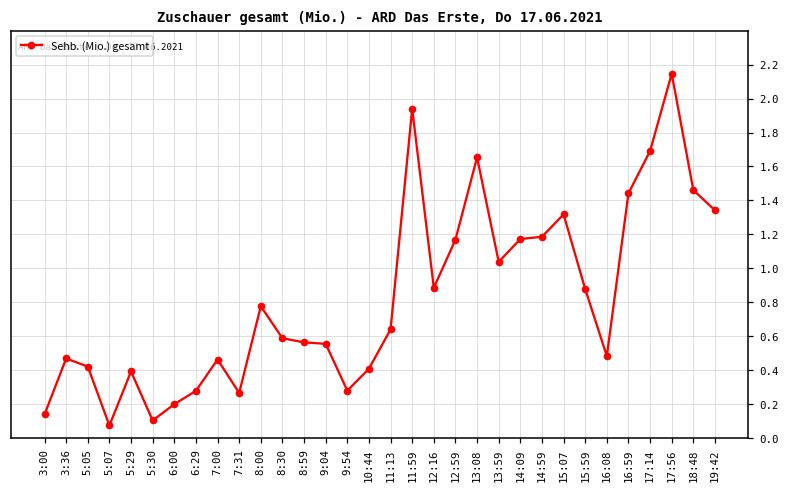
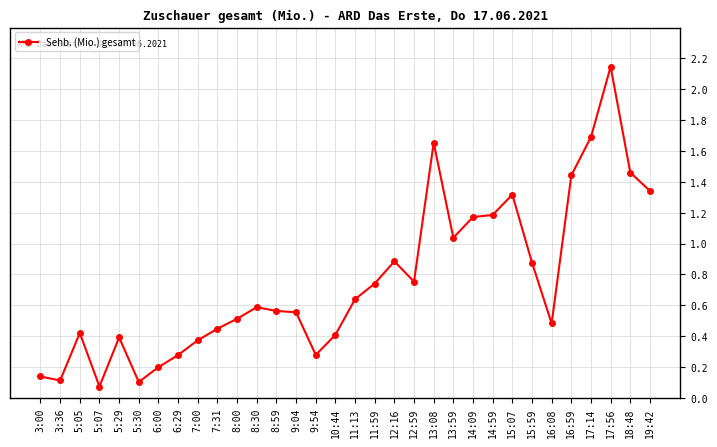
  {
    "3:00": 0.14,
-   "3:36": 0.47,
+   "3:36": 0.11,
    "5:05": 0.42,
    "5:07": 0.07,
    "5:29": 0.39,
    "5:30": 0.10,
    "6:00": 0.20,
    "6:29": 0.28,
-   "7:00": 0.46,
-   "7:31": 0.27,
-   "8:00": 0.78,
+   "7:00": 0.37,
+   "7:31": 0.45,
+   "8:00": 0.51,
    "8:30": 0.59,
    "8:59": 0.56,
    "9:04": 0.55,
    "9:54": 0.28,
    "10:44": 0.41,
    "11:13": 0.64,
-   "11:59": 1.94,
+   "11:59": 0.74,
    "12:16": 0.89,
-   "12:59": 1.17,
+   "12:59": 0.75,
    "13:08": 1.65,
    "13:59": 1.04,
    "14:09": 1.17,
    "14:59": 1.19,
    "15:07": 1.32,
    "15:59": 0.88,
    "16:08": 0.48,
    "16:59": 1.44,
    "17:14": 1.69,
    "17:56": 2.15,
    "18:48": 1.46,
    "19:42": 1.34
  }
